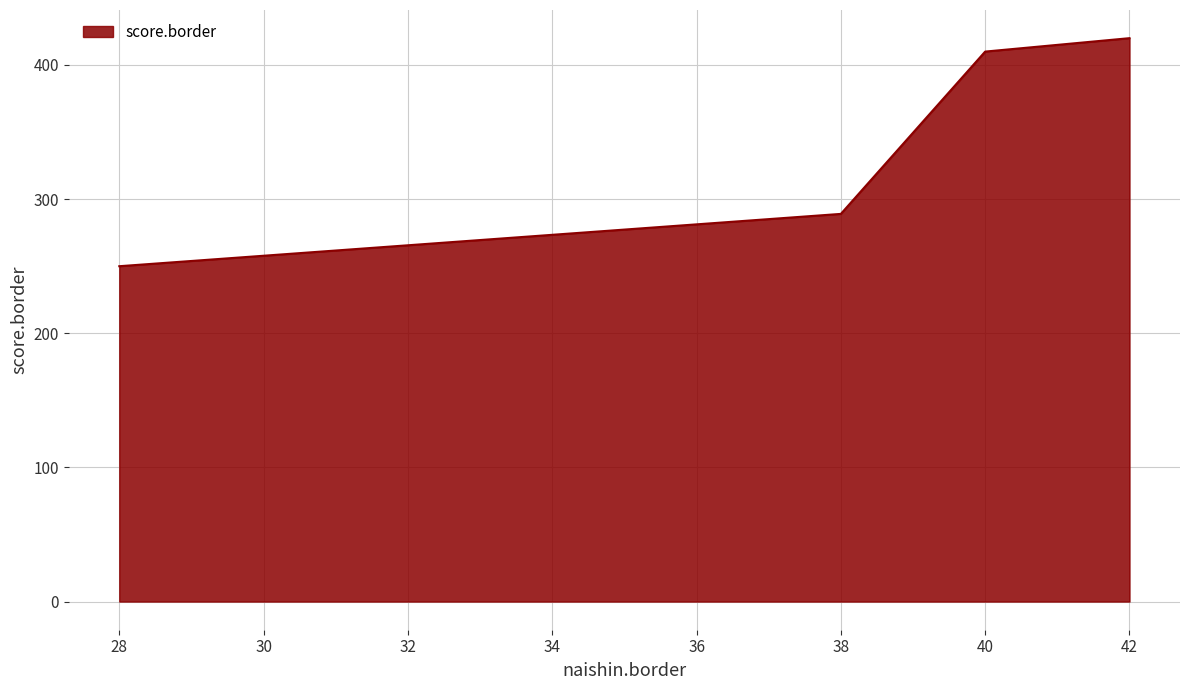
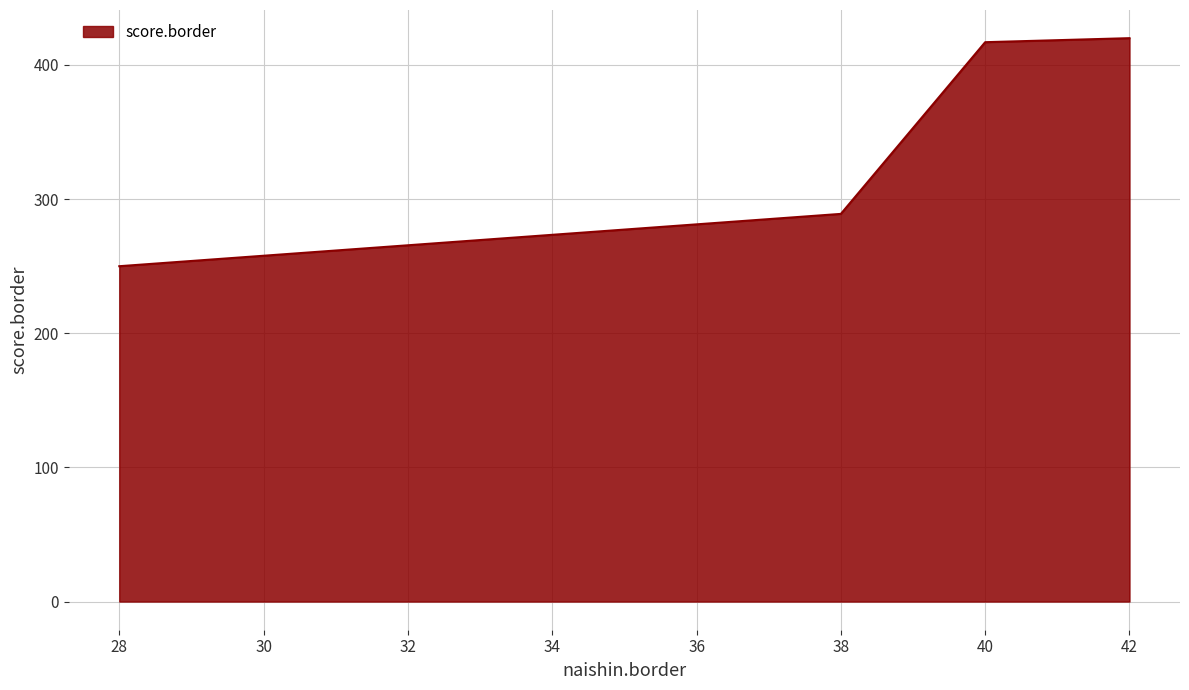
  {
    "28": 250,
    "38": 289,
-   "40": 410,
+   "40": 417,
    "42": 420
  }
